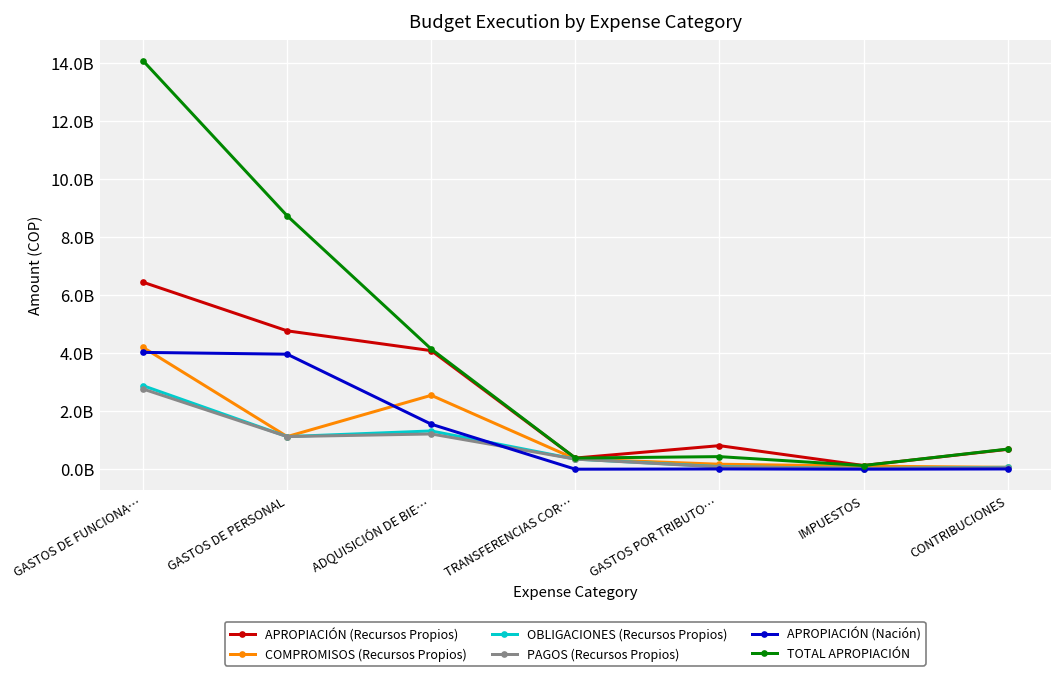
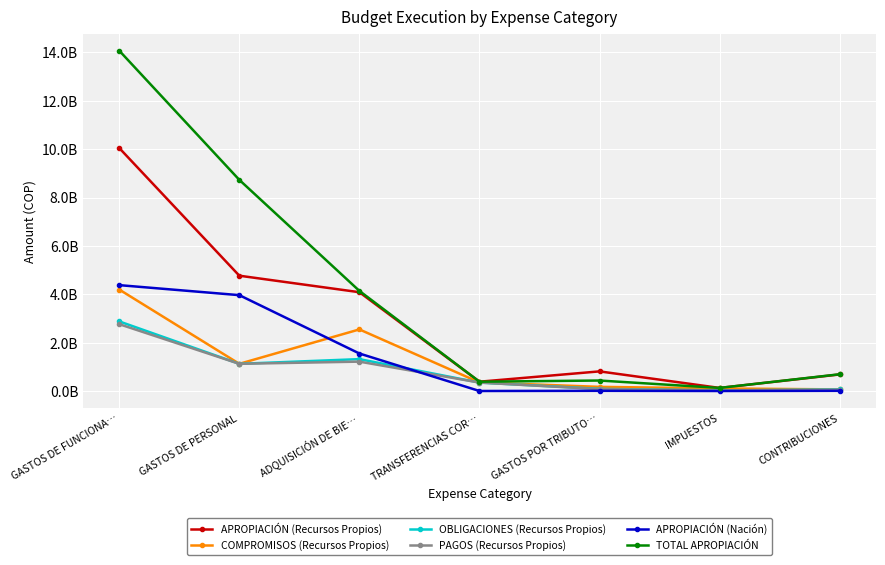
  {
    "APROPIACIÓN (Recursos Propios)": {
-     "GASTOS DE FUNCIONA…": 6400000000,
+     "GASTOS DE FUNCIONA…": 10000000000,
      "GASTOS DE PERSONAL": 4800000000,
      "GASTOS POR TRIBUTO…": 800000000
    },
    "COMPROMISOS (Recursos Propios)": {
      "GASTOS DE FUNCIONA…": 4200000000,
      "ADQUISICIÓN DE BIE…": 2500000000
    },
    "OBLIGACIONES (Recursos Propios)": {
      "GASTOS DE FUNCIONA…": 2900000000
    },
    "PAGOS (Recursos Propios)": {
      "GASTOS DE FUNCIONA…": 2800000000
    },
    "APROPIACIÓN (Nación)": {
-     "GASTOS DE FUNCIONA…": 4000000000,
+     "GASTOS DE FUNCIONA…": 4400000000,
      "GASTOS DE PERSONAL": 4000000000,
      "ADQUISICIÓN DE BIE…": 1600000000,
      "TRANSFERENCIAS COR…": 0
    },
    "TOTAL APROPIACIÓN": {
      "GASTOS DE FUNCIONA…": 14100000000,
      "GASTOS DE PERSONAL": 8700000000,
      "GASTOS POR TRIBUTO…": 400000000
    }
  }
